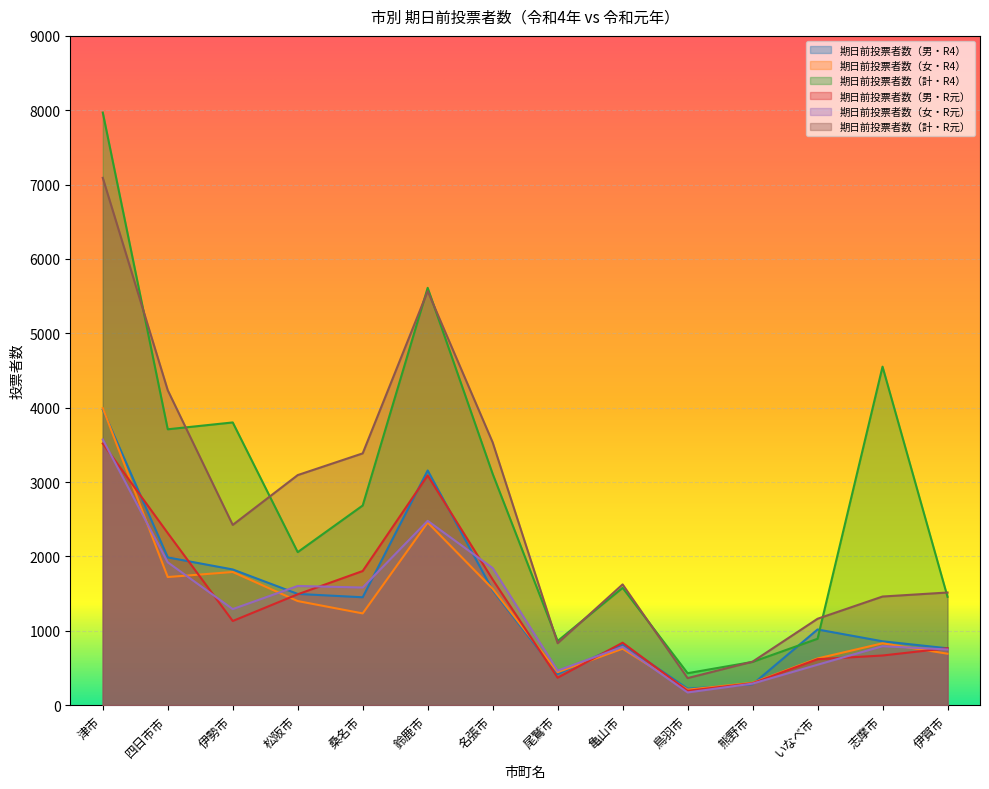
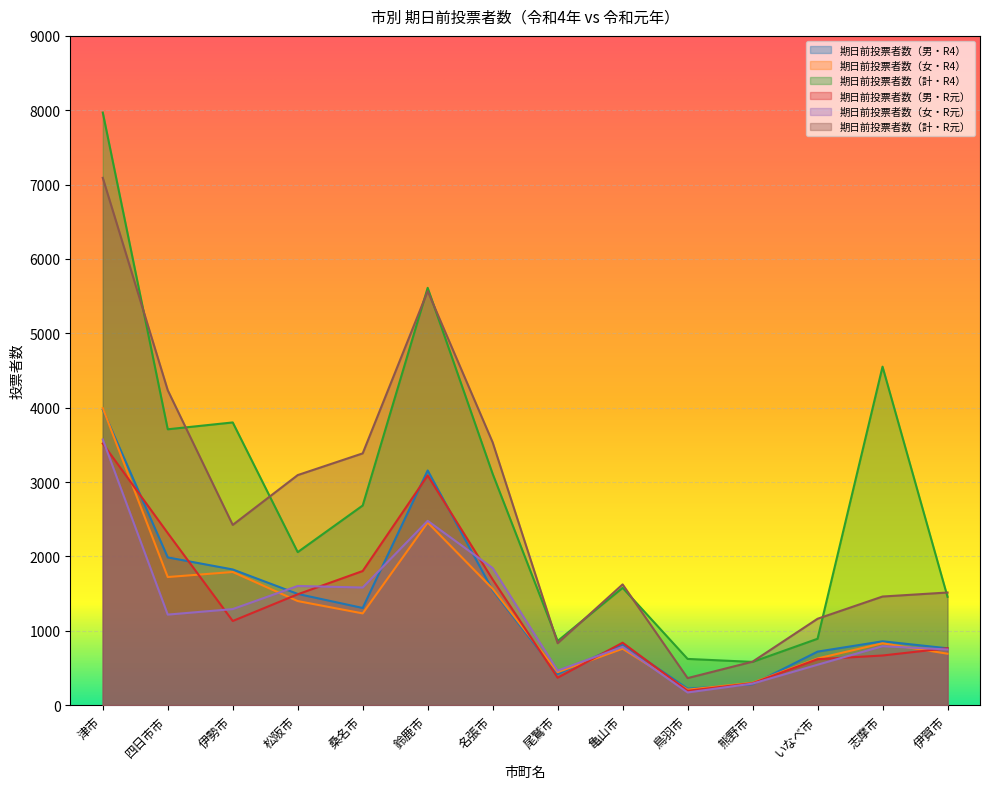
  {
    "期日前投票者数（男・R4）": {
      "四日市市": 2000,
-     "桑名市": 1500,
+     "桑名市": 1300,
      "鈴鹿市": 3200,
-     "いなべ市": 1000
+     "いなべ市": 700
    },
    "期日前投票者数（計・R4）": {
      "津市": 8000,
      "四日市市": 3700,
      "伊勢市": 3800,
      "松阪市": 2100,
      "桑名市": 2700,
      "鈴鹿市": 5600,
      "名張市": 3100,
      "亀山市": 1600,
-     "鳥羽市": 400,
+     "鳥羽市": 600,
      "いなべ市": 900,
      "志摩市": 4600,
      "伊賀市": 1500
    },
    "期日前投票者数（女・R元）": {
      "津市": 3600,
-     "四日市市": 1900,
+     "四日市市": 1200,
      "伊勢市": 1300,
      "松阪市": 1600,
      "桑名市": 1600,
      "名張市": 1800,
      "いなべ市": 500,
      "志摩市": 800
    }
  }
